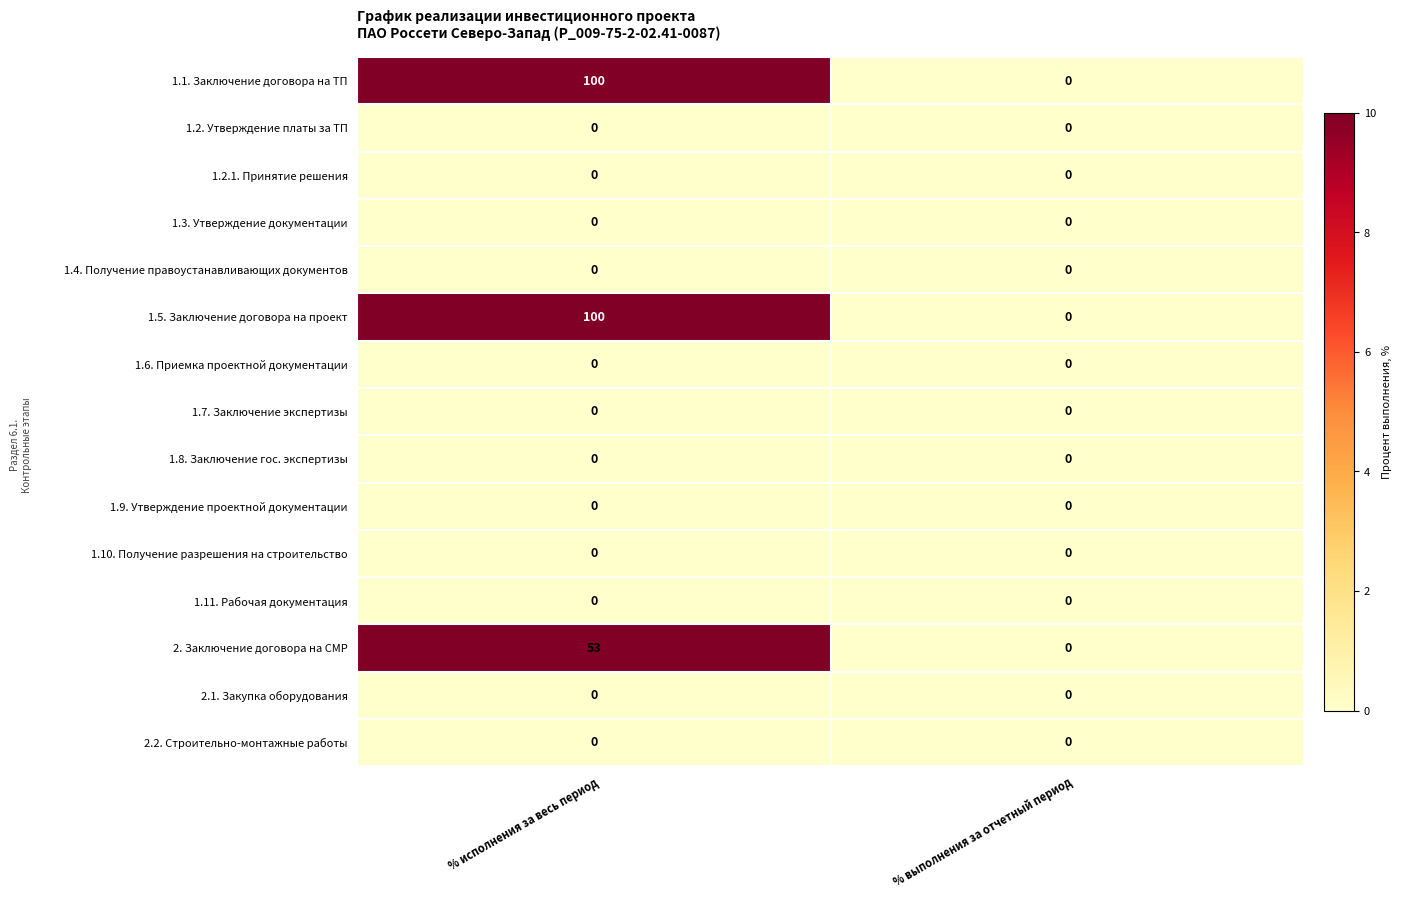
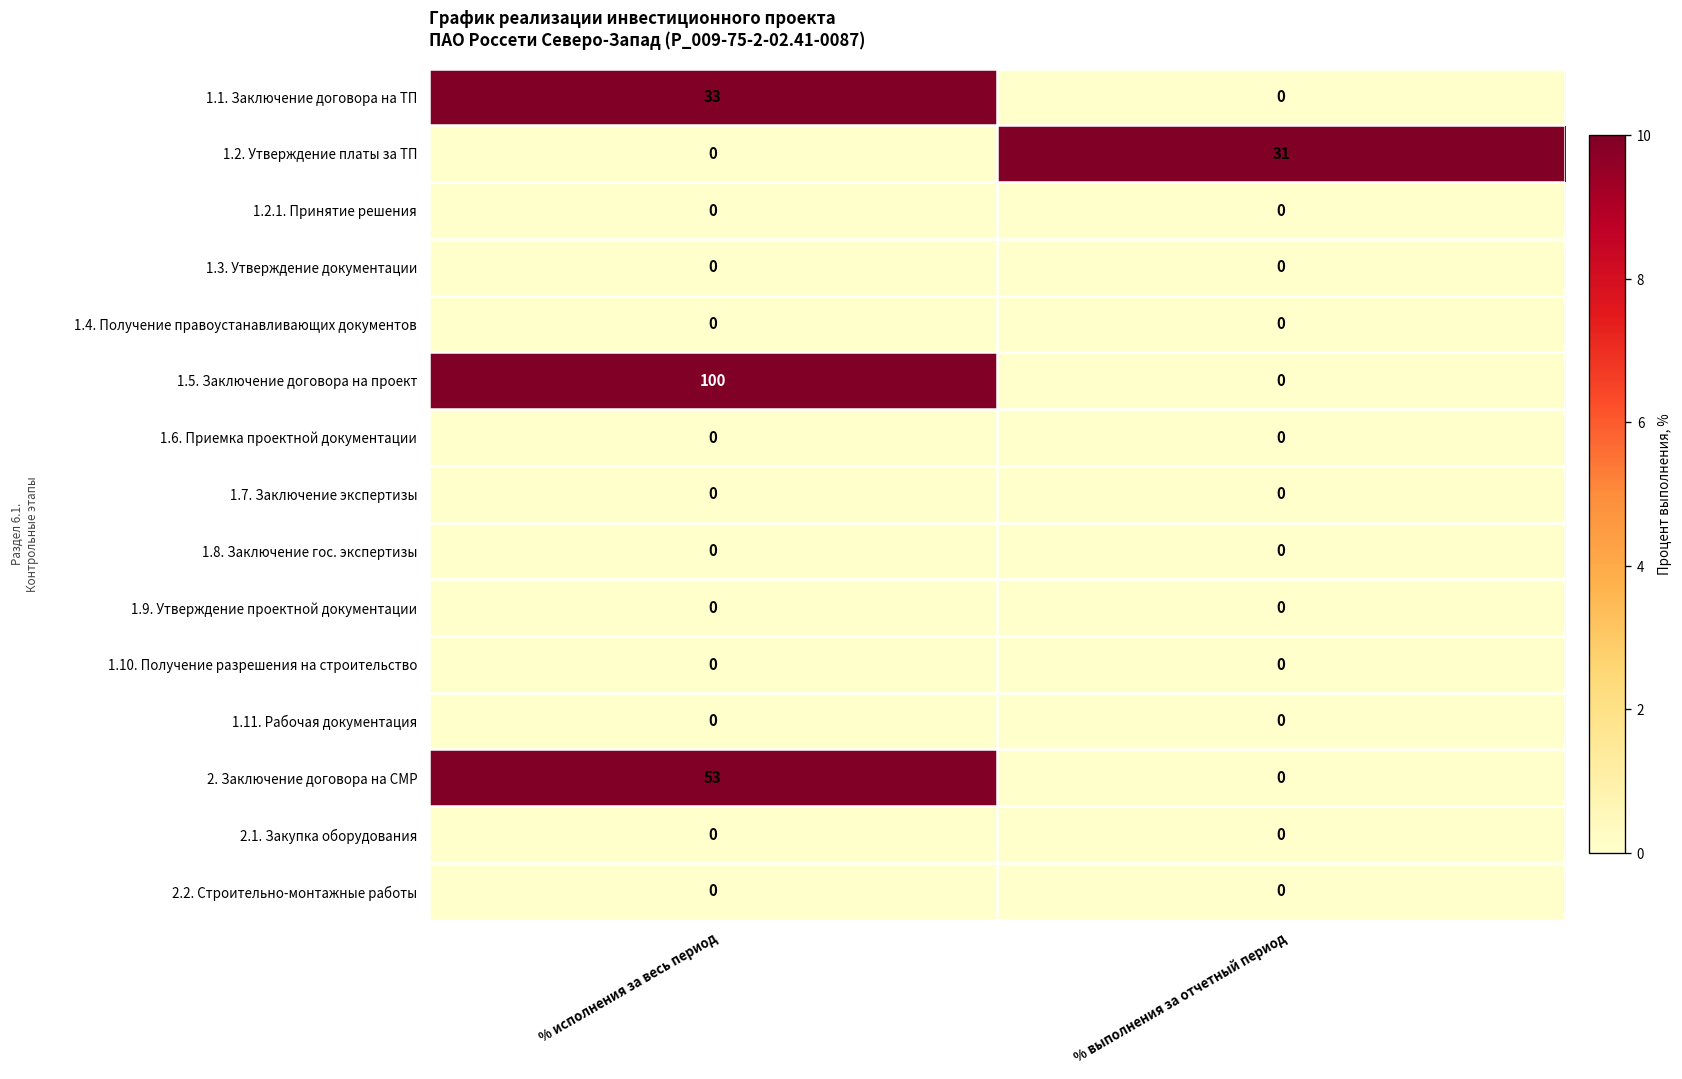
  {
    "1.1. Заключение договора на ТП": {
-     "% исполнения за весь период": 100,
+     "% исполнения за весь период": 33,
      "% выполнения за отчетный период": 0
    },
    "1.2. Утверждение платы за ТП": {
      "% исполнения за весь период": 0,
-     "% выполнения за отчетный период": 0
+     "% выполнения за отчетный период": 31
    },
    "1.2.1. Принятие решения": {
      "% исполнения за весь период": 0,
      "% выполнения за отчетный период": 0
    },
    "1.3. Утверждение документации": {
      "% исполнения за весь период": 0,
      "% выполнения за отчетный период": 0
    },
    "1.4. Получение правоустанавливающих документов": {
      "% исполнения за весь период": 0,
      "% выполнения за отчетный период": 0
    },
    "1.5. Заключение договора на проект": {
      "% исполнения за весь период": 100,
      "% выполнения за отчетный период": 0
    },
    "1.6. Приемка проектной документации": {
      "% исполнения за весь период": 0,
      "% выполнения за отчетный период": 0
    },
    "1.7. Заключение экспертизы": {
      "% исполнения за весь период": 0,
      "% выполнения за отчетный период": 0
    },
    "1.8. Заключение гос. экспертизы": {
      "% исполнения за весь период": 0,
      "% выполнения за отчетный период": 0
    },
    "1.9. Утверждение проектной документации": {
      "% исполнения за весь период": 0,
      "% выполнения за отчетный период": 0
    },
    "1.10. Получение разрешения на строительство": {
      "% исполнения за весь период": 0,
      "% выполнения за отчетный период": 0
    },
    "1.11. Рабочая документация": {
      "% исполнения за весь период": 0,
      "% выполнения за отчетный период": 0
    },
    "2. Заключение договора на СМР": {
      "% исполнения за весь период": 53,
      "% выполнения за отчетный период": 0
    },
    "2.1. Закупка оборудования": {
      "% исполнения за весь период": 0,
      "% выполнения за отчетный период": 0
    },
    "2.2. Строительно-монтажные работы": {
      "% исполнения за весь период": 0,
      "% выполнения за отчетный период": 0
    }
  }
